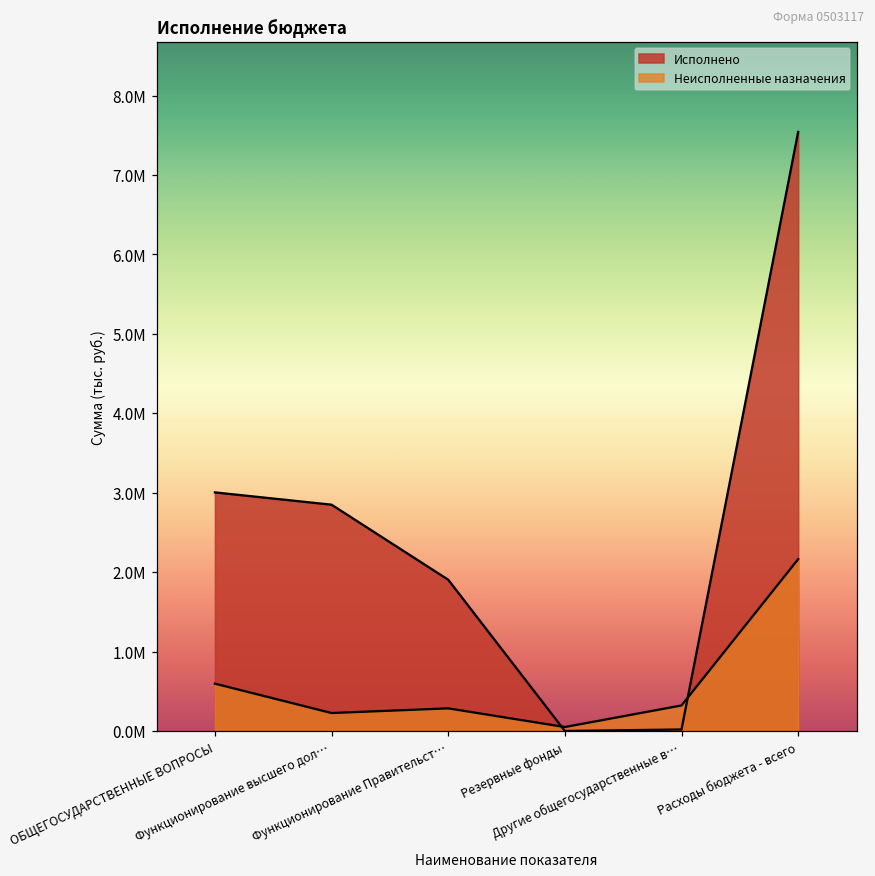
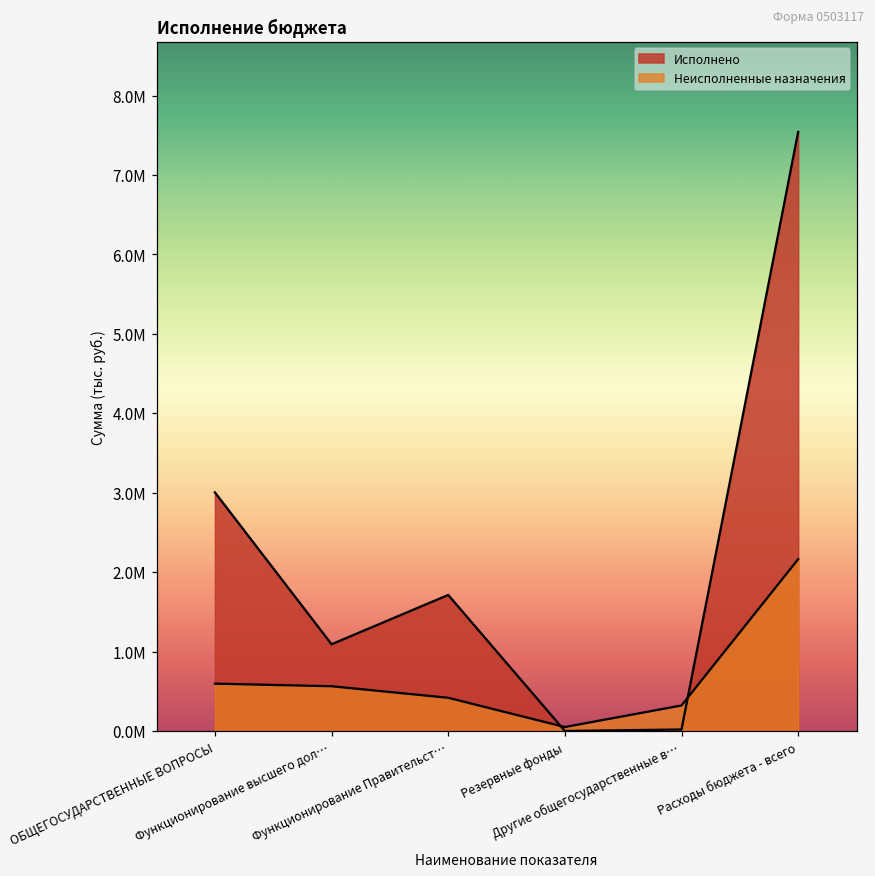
  {
    "Исполнено": {
      "ОБЩЕГОСУДАРСТВЕННЫЕ ВОПРОСЫ": 3000000,
-     "Функционирование высшего дол…": 2800000,
-     "Функционирование Правительст…": 1900000,
+     "Функционирование высшего дол…": 1100000,
+     "Функционирование Правительст…": 1700000,
      "Резервные фонды": 0,
      "Другие общегосударственные в…": 0,
      "Расходы бюджета - всего": 7500000
    },
    "Неисполненные назначения": {
      "ОБЩЕГОСУДАРСТВЕННЫЕ ВОПРОСЫ": 600000,
-     "Функционирование высшего дол…": 200000,
-     "Функционирование Правительст…": 300000,
+     "Функционирование высшего дол…": 600000,
+     "Функционирование Правительст…": 400000,
      "Резервные фонды": 100000,
      "Другие общегосударственные в…": 300000,
      "Расходы бюджета - всего": 2200000
    }
  }
